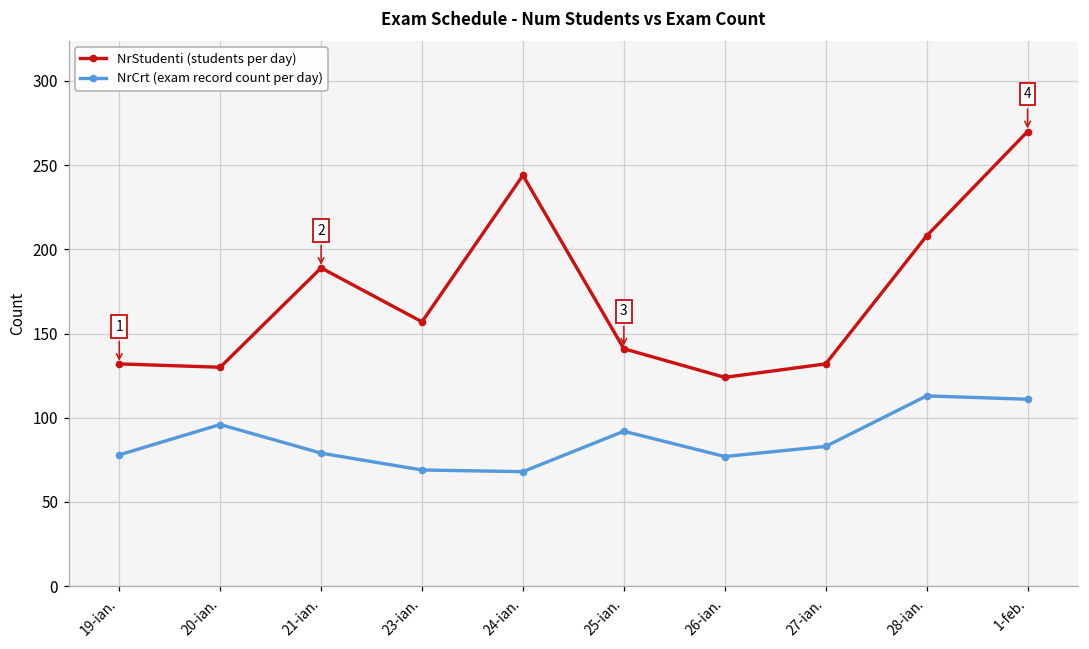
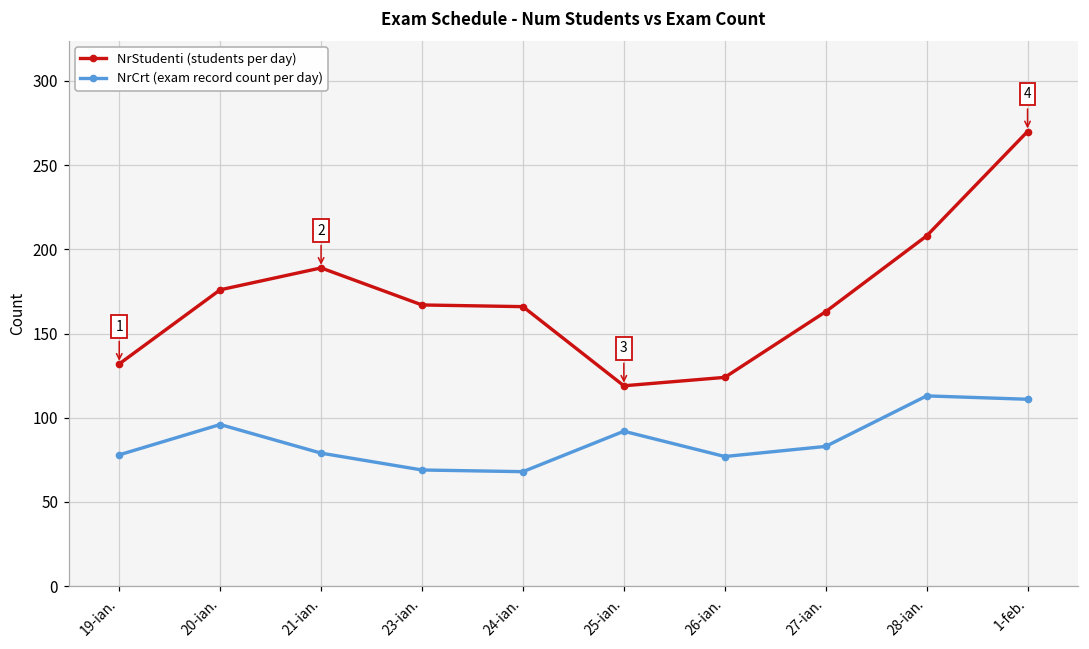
  {
    "NrStudenti (students per day)": {
-     "20-ian.": 130,
-     "23-ian.": 157,
-     "24-ian.": 244,
-     "25-ian.": 141,
+     "20-ian.": 176,
+     "23-ian.": 167,
+     "24-ian.": 166,
+     "25-ian.": 119,
      "26-ian.": 124,
-     "27-ian.": 132,
+     "27-ian.": 163,
      "28-ian.": 208
    },
    "NrCrt (exam record count per day)": {
      "19-ian.": 78,
      "20-ian.": 96,
      "21-ian.": 79,
      "23-ian.": 69,
      "24-ian.": 68,
      "25-ian.": 92,
      "26-ian.": 77,
      "27-ian.": 83,
      "28-ian.": 113,
      "1-feb.": 111
    }
  }
